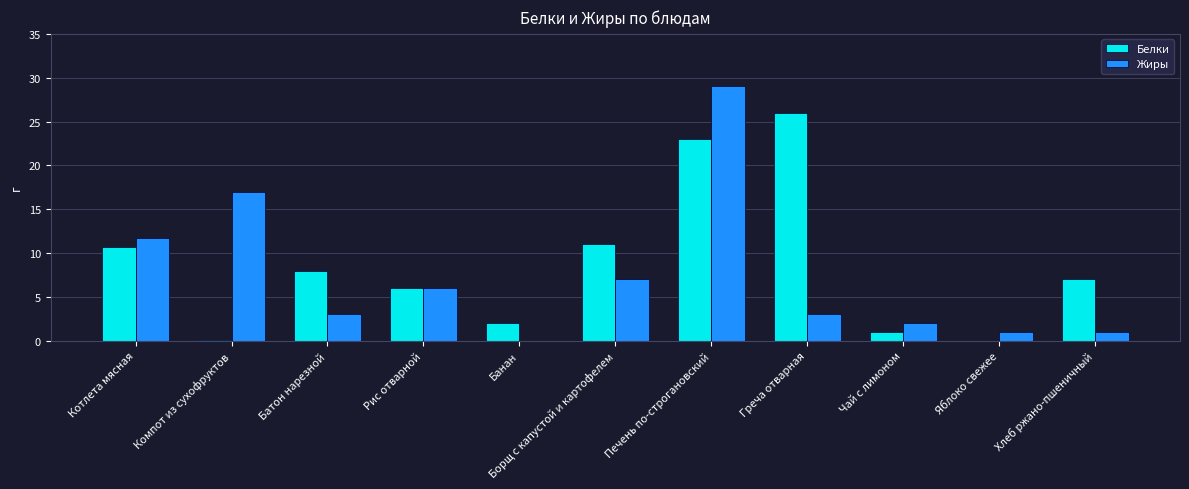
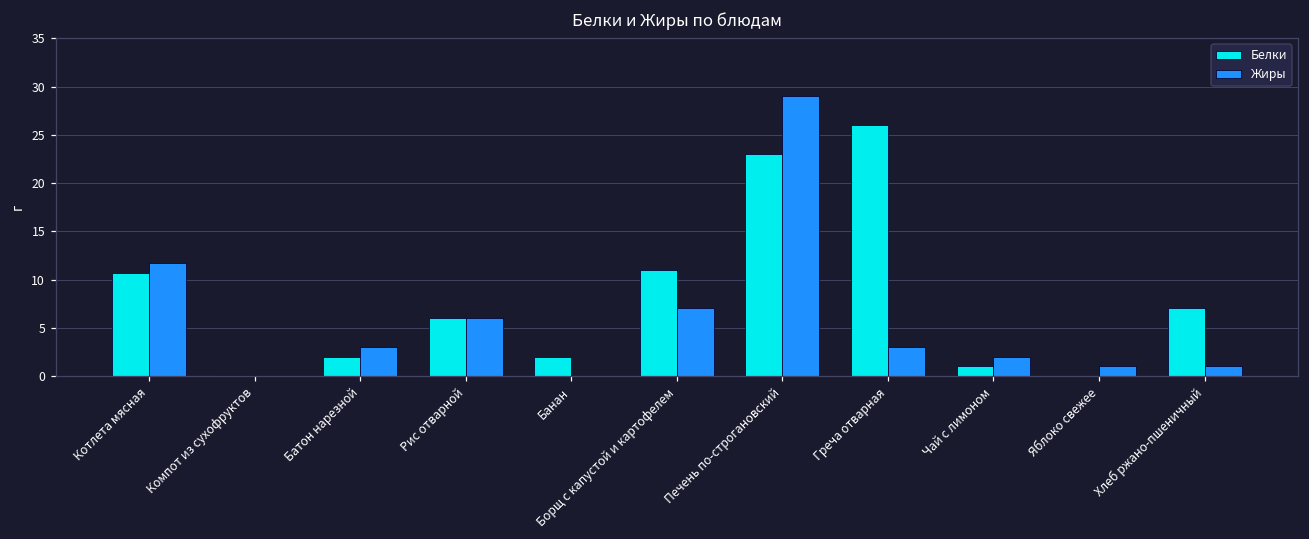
  {
    "Белки": {
      "Котлета мясная": 11,
-     "Батон нарезной": 8,
+     "Батон нарезной": 2,
      "Рис отварной": 6,
      "Банан": 2,
      "Борщ с капустой и картофелем": 11,
      "Печень по-строгановский": 23,
      "Греча отварная": 26,
      "Чай с лимоном": 1,
      "Яблоко свежее": 0,
      "Хлеб ржано-пшеничный": 7
    },
    "Жиры": {
      "Котлета мясная": 12,
-     "Компот из сухофруктов": 17,
+     "Компот из сухофруктов": 0,
      "Батон нарезной": 3,
      "Рис отварной": 6,
      "Банан": 0,
      "Борщ с капустой и картофелем": 7,
      "Печень по-строгановский": 29,
      "Греча отварная": 3,
      "Чай с лимоном": 2,
      "Яблоко свежее": 1,
      "Хлеб ржано-пшеничный": 1
    }
  }
